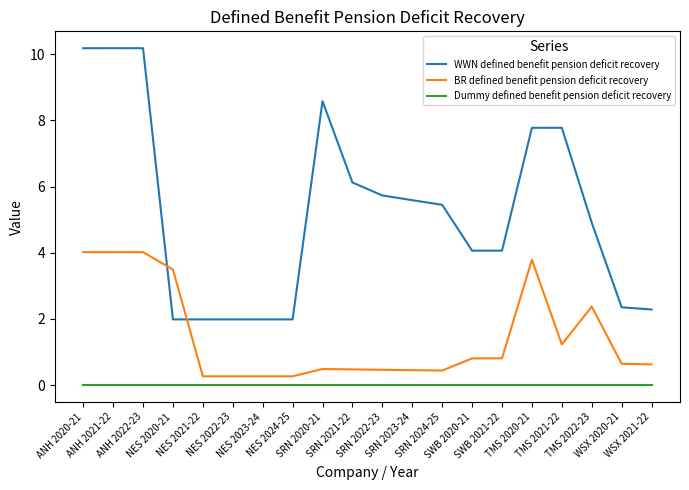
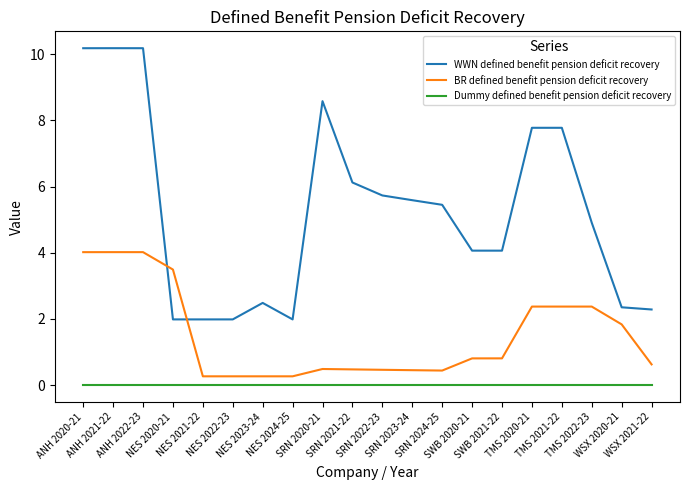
  {
    "WWN defined benefit pension deficit recovery": {
      "ANH 2020-21": 10.2,
      "ANH 2021-22": 10.2,
      "ANH 2022-23": 10.2,
      "NES 2020-21": 2.0,
      "NES 2021-22": 2.0,
      "NES 2022-23": 2.0,
-     "NES 2023-24": 2.0,
+     "NES 2023-24": 2.5,
      "NES 2024-25": 2.0,
      "SRN 2020-21": 8.6,
      "SRN 2021-22": 6.1,
      "SRN 2022-23": 5.7,
      "SRN 2023-24": 5.6,
      "SRN 2024-25": 5.4,
      "SWB 2020-21": 4.1,
      "SWB 2021-22": 4.1,
      "TMS 2020-21": 7.8,
      "TMS 2021-22": 7.8,
      "TMS 2022-23": 4.9,
      "WSX 2020-21": 2.4,
      "WSX 2021-22": 2.3
    },
    "BR defined benefit pension deficit recovery": {
      "ANH 2020-21": 4.0,
      "ANH 2021-22": 4.0,
      "ANH 2022-23": 4.0,
      "NES 2020-21": 3.5,
      "NES 2021-22": 0.3,
      "NES 2022-23": 0.3,
      "NES 2023-24": 0.3,
      "NES 2024-25": 0.3,
      "SRN 2020-21": 0.5,
      "SRN 2021-22": 0.5,
      "SRN 2022-23": 0.5,
      "SRN 2023-24": 0.5,
      "SRN 2024-25": 0.4,
      "SWB 2020-21": 0.8,
      "SWB 2021-22": 0.8,
-     "TMS 2020-21": 3.8,
-     "TMS 2021-22": 1.2,
+     "TMS 2020-21": 2.4,
+     "TMS 2021-22": 2.4,
      "TMS 2022-23": 2.4,
-     "WSX 2020-21": 0.6,
+     "WSX 2020-21": 1.8,
      "WSX 2021-22": 0.6
    },
    "Dummy defined benefit pension deficit recovery": {
      "ANH 2020-21": 0.0,
      "ANH 2021-22": 0.0,
      "ANH 2022-23": 0.0,
      "NES 2020-21": 0.0,
      "NES 2021-22": 0.0,
      "NES 2022-23": 0.0,
      "NES 2023-24": 0.0,
      "NES 2024-25": 0.0,
      "SRN 2020-21": 0.0,
      "SRN 2021-22": 0.0,
      "SRN 2022-23": 0.0,
      "SRN 2023-24": 0.0,
      "SRN 2024-25": 0.0,
      "SWB 2020-21": 0.0,
      "SWB 2021-22": 0.0,
      "TMS 2020-21": 0.0,
      "TMS 2021-22": 0.0,
      "TMS 2022-23": 0.0,
      "WSX 2020-21": 0.0,
      "WSX 2021-22": 0.0
    }
  }
